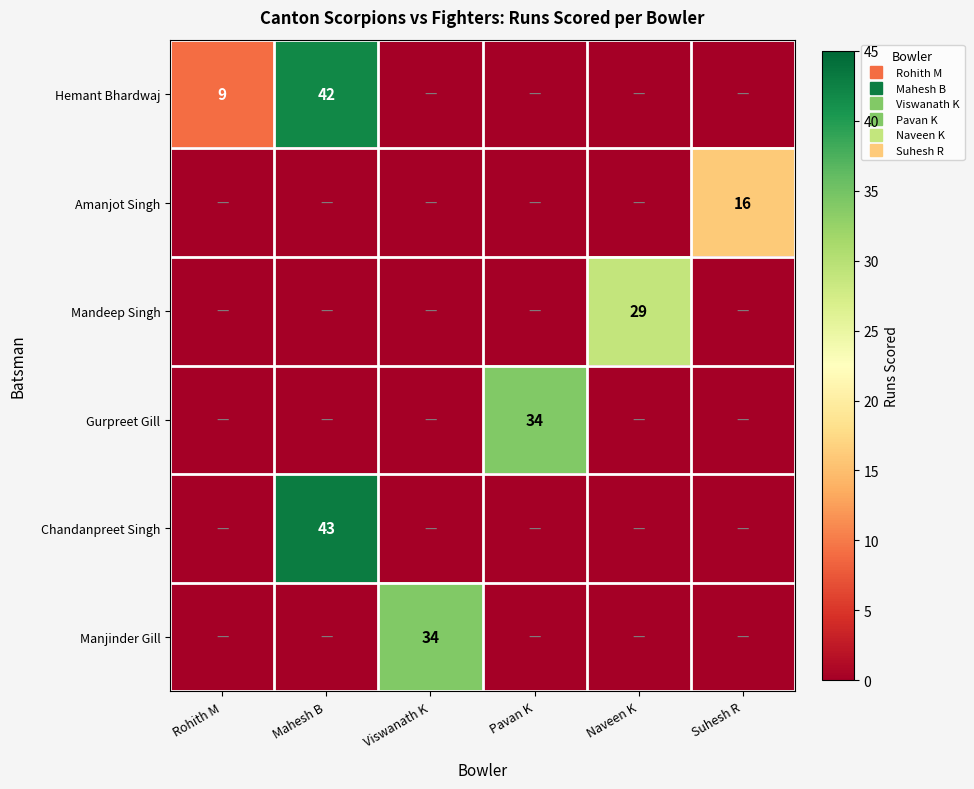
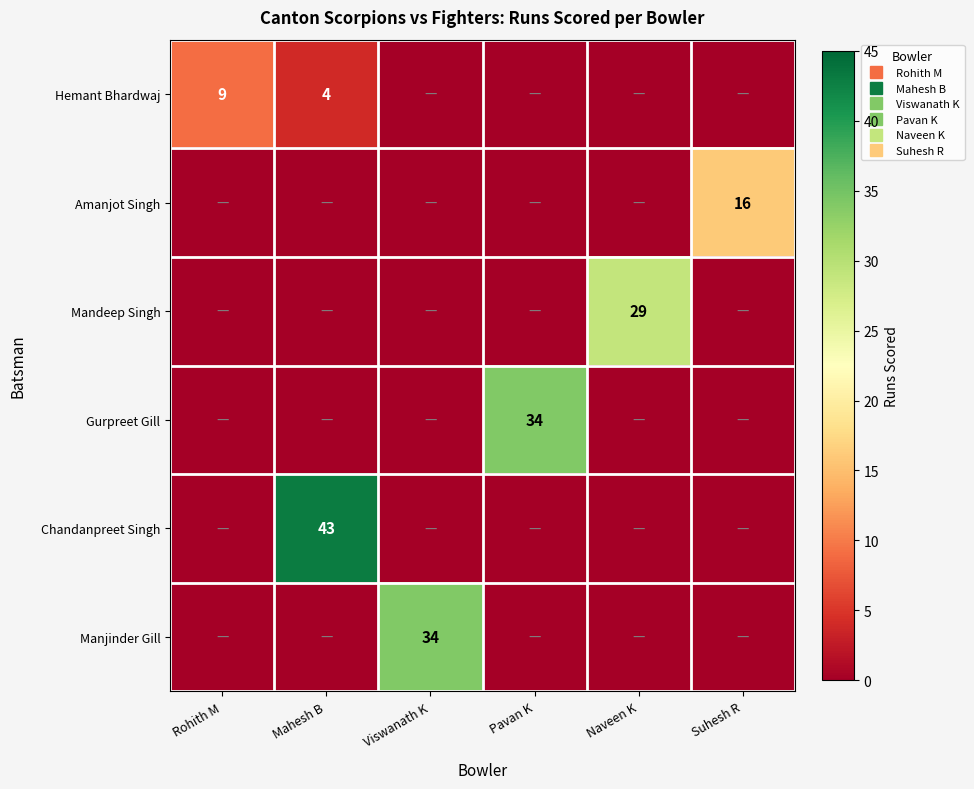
  {
    "Hemant Bhardwaj": {
      "Rohith M": 9,
-     "Mahesh B": 42
+     "Mahesh B": 4
    },
    "Amanjot Singh": {
      "Suhesh R": 16
    },
    "Mandeep Singh": {
      "Naveen K": 29
    },
    "Gurpreet Gill": {
      "Pavan K": 34
    },
    "Chandanpreet Singh": {
      "Mahesh B": 43
    },
    "Manjinder Gill": {
      "Viswanath K": 34
    }
  }
